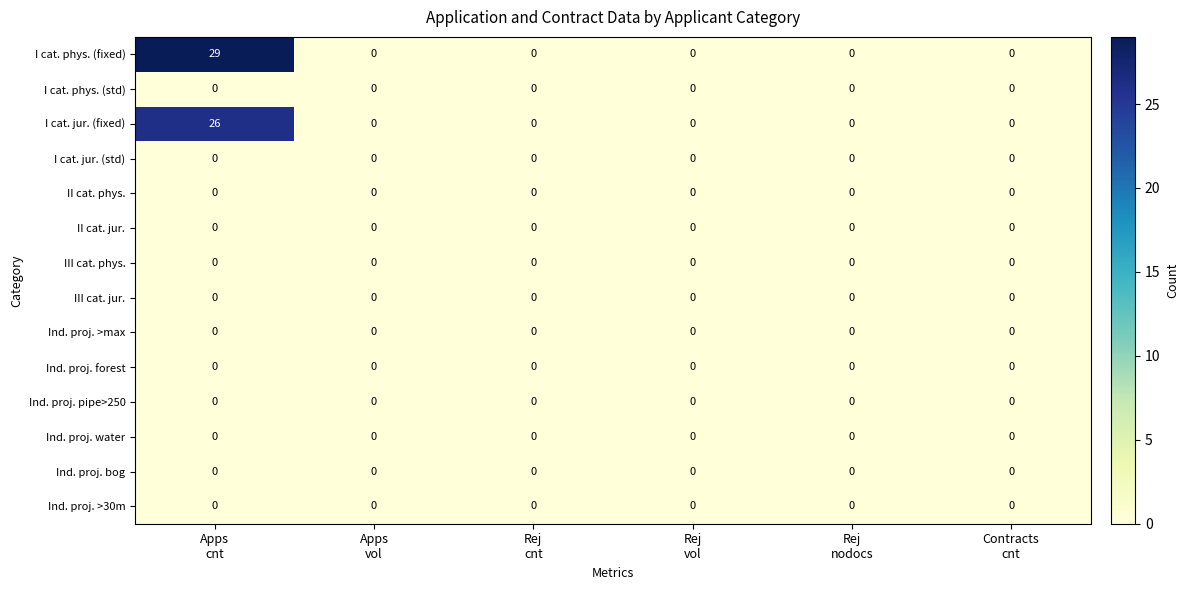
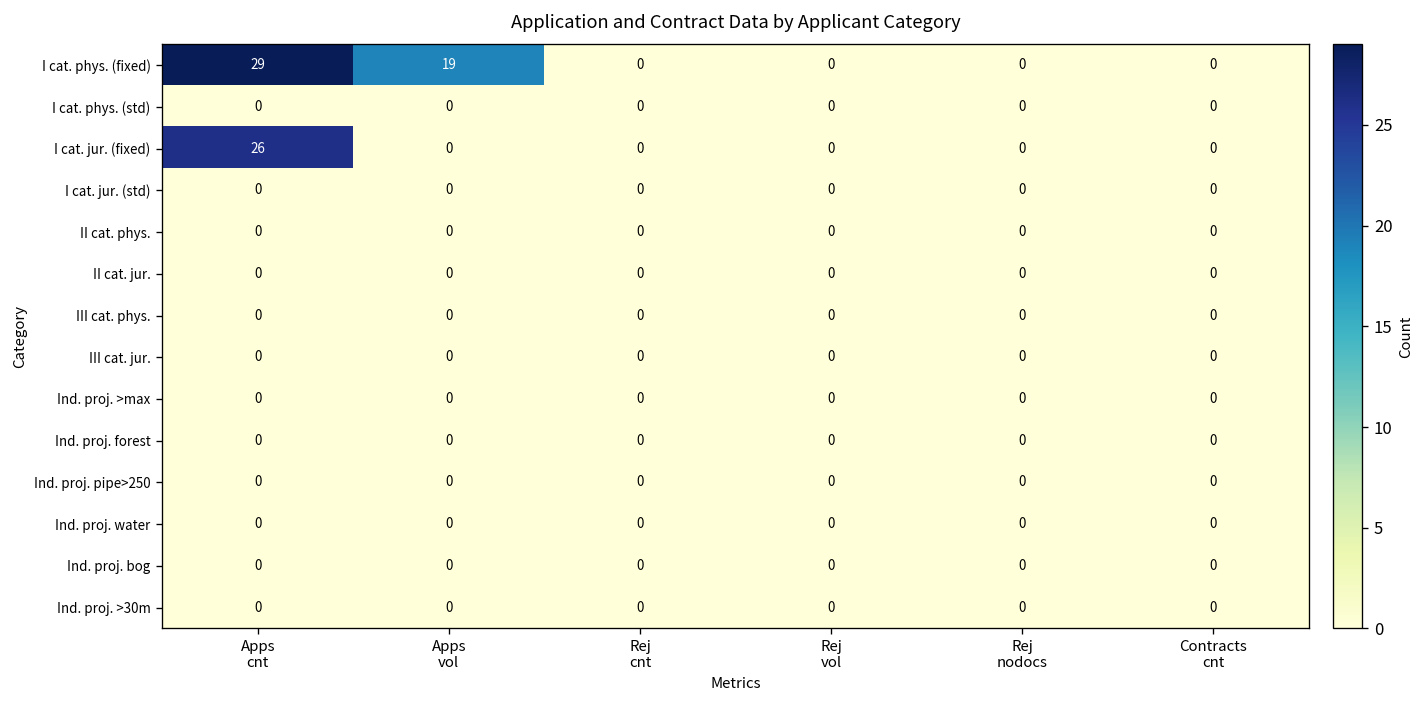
  {
    "I cat. phys. (fixed)": {
      "Apps cnt": 29,
-     "Apps vol": 0,
+     "Apps vol": 19,
      "Rej cnt": 0,
      "Rej vol": 0,
      "Rej nodocs": 0,
      "Contracts cnt": 0
    },
    "I cat. phys. (std)": {
      "Apps cnt": 0,
      "Apps vol": 0,
      "Rej cnt": 0,
      "Rej vol": 0,
      "Rej nodocs": 0,
      "Contracts cnt": 0
    },
    "I cat. jur. (fixed)": {
      "Apps cnt": 26,
      "Apps vol": 0,
      "Rej cnt": 0,
      "Rej vol": 0,
      "Rej nodocs": 0,
      "Contracts cnt": 0
    },
    "I cat. jur. (std)": {
      "Apps cnt": 0,
      "Apps vol": 0,
      "Rej cnt": 0,
      "Rej vol": 0,
      "Rej nodocs": 0,
      "Contracts cnt": 0
    },
    "II cat. phys.": {
      "Apps cnt": 0,
      "Apps vol": 0,
      "Rej cnt": 0,
      "Rej vol": 0,
      "Rej nodocs": 0,
      "Contracts cnt": 0
    },
    "II cat. jur.": {
      "Apps cnt": 0,
      "Apps vol": 0,
      "Rej cnt": 0,
      "Rej vol": 0,
      "Rej nodocs": 0,
      "Contracts cnt": 0
    },
    "III cat. phys.": {
      "Apps cnt": 0,
      "Apps vol": 0,
      "Rej cnt": 0,
      "Rej vol": 0,
      "Rej nodocs": 0,
      "Contracts cnt": 0
    },
    "III cat. jur.": {
      "Apps cnt": 0,
      "Apps vol": 0,
      "Rej cnt": 0,
      "Rej vol": 0,
      "Rej nodocs": 0,
      "Contracts cnt": 0
    },
    "Ind. proj. >max": {
      "Apps cnt": 0,
      "Apps vol": 0,
      "Rej cnt": 0,
      "Rej vol": 0,
      "Rej nodocs": 0,
      "Contracts cnt": 0
    },
    "Ind. proj. forest": {
      "Apps cnt": 0,
      "Apps vol": 0,
      "Rej cnt": 0,
      "Rej vol": 0,
      "Rej nodocs": 0,
      "Contracts cnt": 0
    },
    "Ind. proj. pipe>250": {
      "Apps cnt": 0,
      "Apps vol": 0,
      "Rej cnt": 0,
      "Rej vol": 0,
      "Rej nodocs": 0,
      "Contracts cnt": 0
    },
    "Ind. proj. water": {
      "Apps cnt": 0,
      "Apps vol": 0,
      "Rej cnt": 0,
      "Rej vol": 0,
      "Rej nodocs": 0,
      "Contracts cnt": 0
    },
    "Ind. proj. bog": {
      "Apps cnt": 0,
      "Apps vol": 0,
      "Rej cnt": 0,
      "Rej vol": 0,
      "Rej nodocs": 0,
      "Contracts cnt": 0
    },
    "Ind. proj. >30m": {
      "Apps cnt": 0,
      "Apps vol": 0,
      "Rej cnt": 0,
      "Rej vol": 0,
      "Rej nodocs": 0,
      "Contracts cnt": 0
    }
  }
